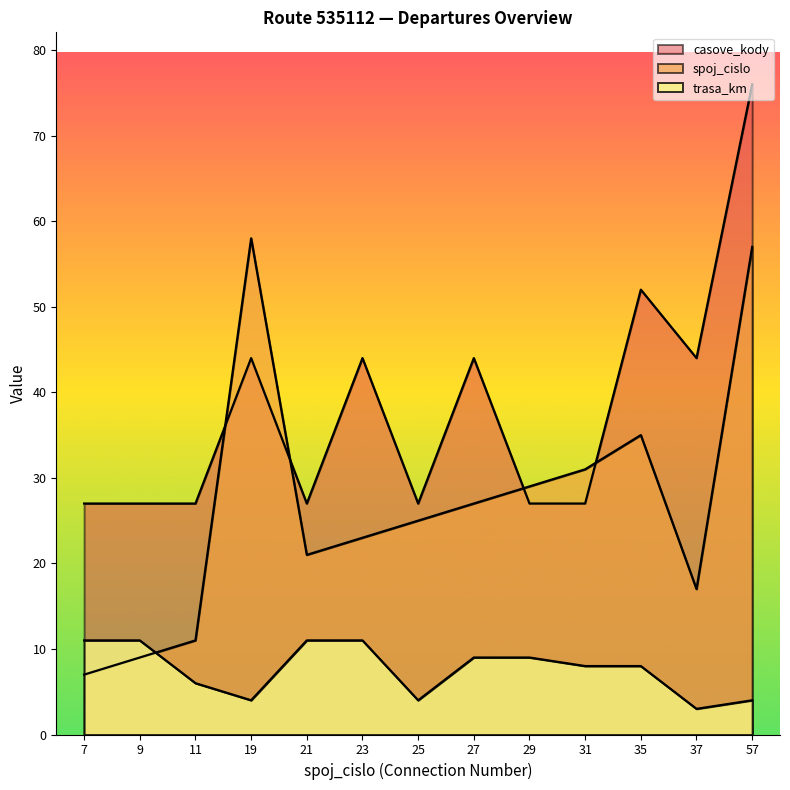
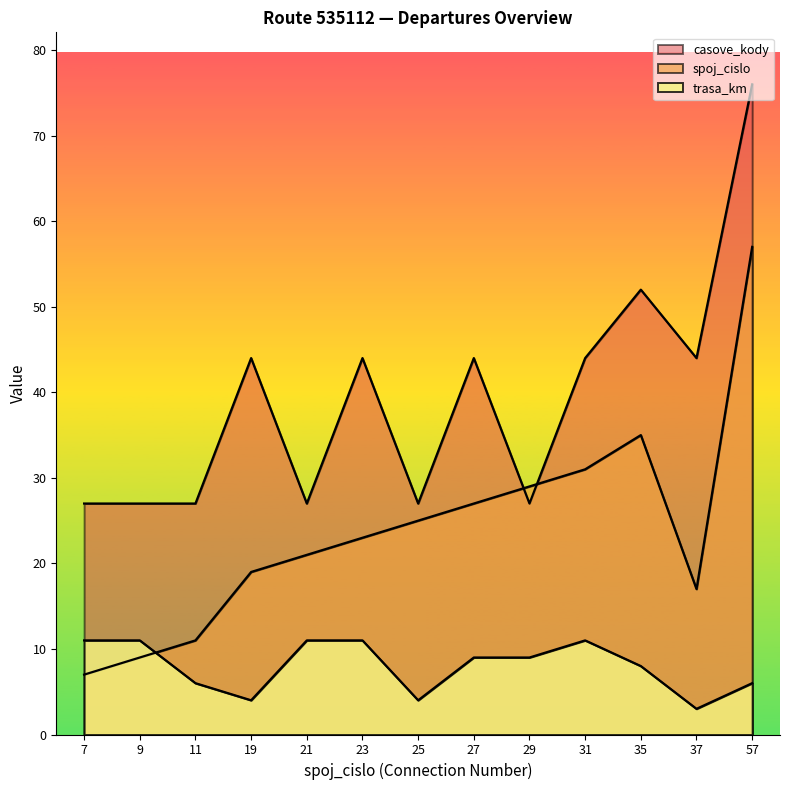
  {
    "casove_kody": {
      "7": 27,
      "9": 27,
      "11": 27,
      "19": 44,
      "21": 27,
      "23": 44,
      "25": 27,
      "27": 44,
      "29": 27,
-     "31": 27,
+     "31": 44,
      "35": 52,
      "37": 44
    },
    "spoj_cislo": {
      "7": 7,
      "9": 9,
      "11": 11,
-     "19": 58,
+     "19": 19,
      "21": 21,
      "23": 23,
      "25": 25,
      "27": 27,
      "29": 29,
      "31": 31,
      "35": 35,
      "37": 17,
      "57": 57
    },
    "trasa_km": {
      "7": 11,
      "9": 11,
      "11": 6,
      "19": 4,
      "21": 11,
      "23": 11,
      "25": 4,
      "27": 9,
      "29": 9,
-     "31": 8,
+     "31": 11,
      "35": 8,
      "37": 3,
-     "57": 4
+     "57": 6
    }
  }
